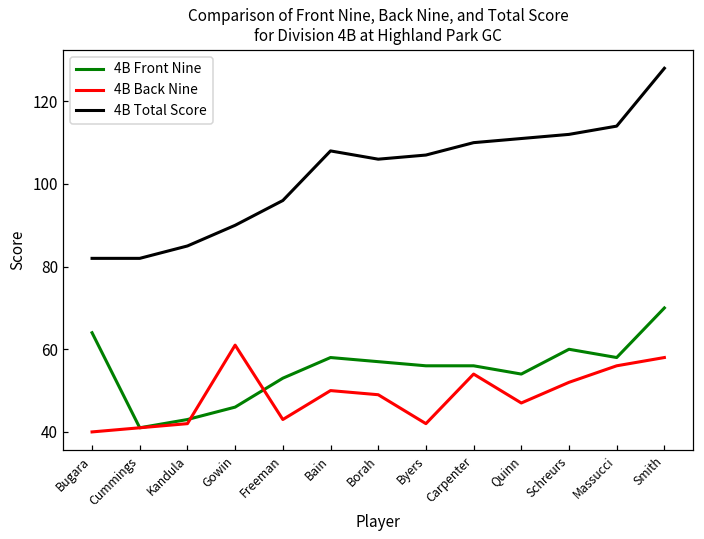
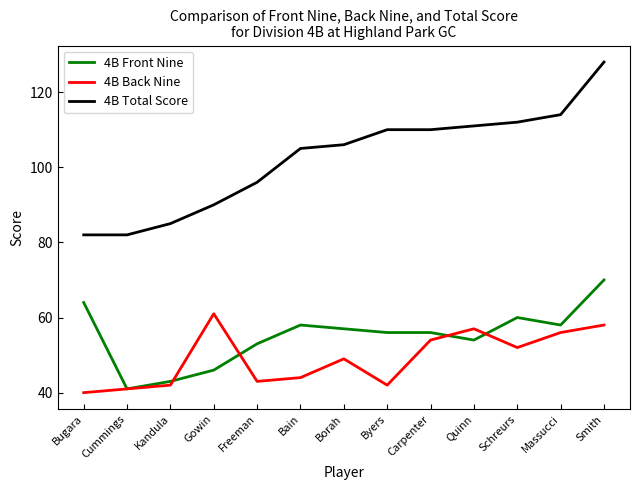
  {
    "4B Front Nine": {
      "Bugara": 64,
      "Kandula": 43,
      "Gowin": 46,
      "Freeman": 53,
      "Bain": 58,
      "Borah": 57,
      "Byers": 56,
      "Carpenter": 56,
      "Quinn": 54,
      "Schreurs": 60,
      "Massucci": 58,
      "Smith": 70
    },
    "4B Back Nine": {
      "Bugara": 40,
      "Kandula": 42,
      "Gowin": 61,
      "Freeman": 43,
-     "Bain": 50,
+     "Bain": 44,
      "Borah": 49,
      "Byers": 42,
      "Carpenter": 54,
-     "Quinn": 47,
+     "Quinn": 57,
      "Schreurs": 52,
      "Massucci": 56,
      "Smith": 58
    },
    "4B Total Score": {
      "Bugara": 82,
      "Cummings": 82,
      "Kandula": 85,
      "Gowin": 90,
      "Freeman": 96,
-     "Bain": 108,
+     "Bain": 105,
      "Borah": 106,
-     "Byers": 107,
+     "Byers": 110,
      "Carpenter": 110,
      "Quinn": 111,
      "Schreurs": 112,
      "Massucci": 114,
      "Smith": 128
    }
  }
